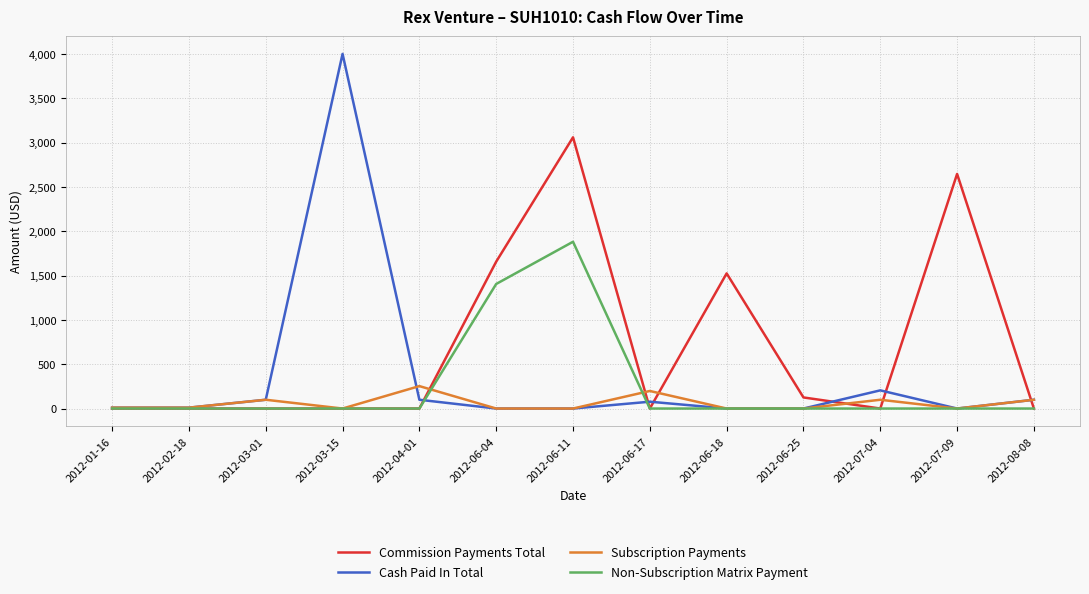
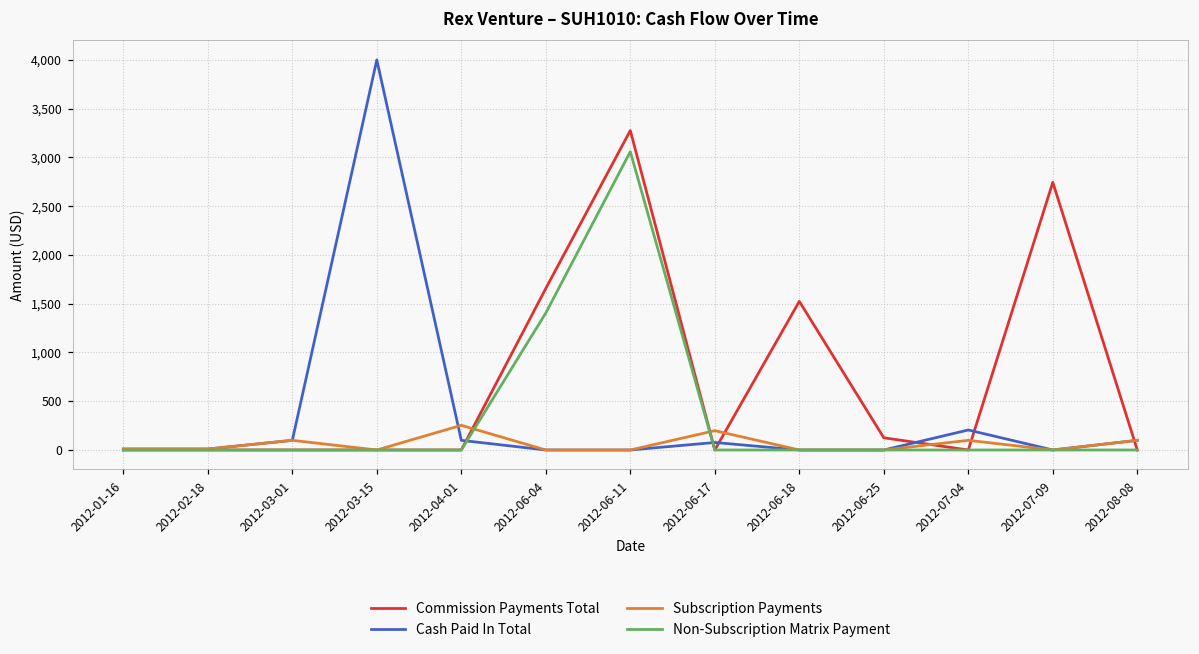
  {
    "Commission Payments Total": {
      "2012-06-04": "1,700",
-     "2012-06-11": "3,100",
+     "2012-06-11": "3,300",
      "2012-06-18": "1,500",
      "2012-06-25": "100",
-     "2012-07-09": "2,600"
+     "2012-07-09": "2,700"
    },
    "Cash Paid In Total": {
      "2012-03-15": "4,000",
      "2012-04-01": "100",
      "2012-06-17": "100",
      "2012-07-04": "200"
    },
    "Subscription Payments": {
      "2012-04-01": "300",
      "2012-06-17": "200",
      "2012-07-04": "100"
    },
    "Non-Subscription Matrix Payment": {
      "2012-06-04": "1,400",
-     "2012-06-11": "1,900"
+     "2012-06-11": "3,100"
    }
  }
